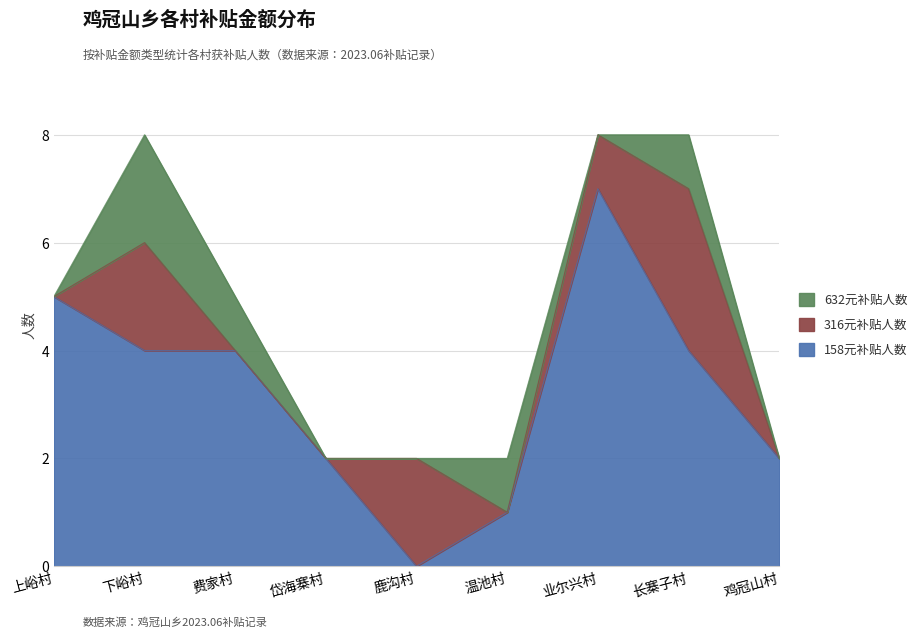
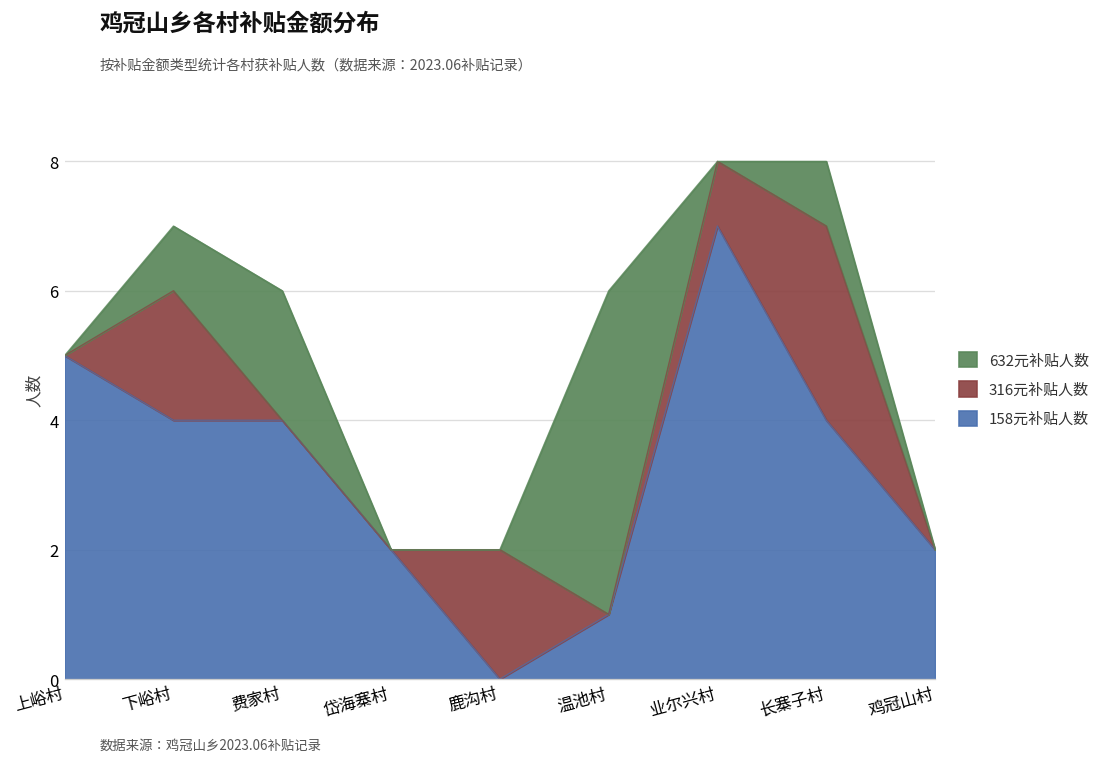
  {
    "158元补贴人数": {
      "下峪村": 4,
      "鹿沟村": 0,
      "业尔兴村": 7,
      "长寨子村": 4
    },
    "316元补贴人数": {
      "下峪村": 2,
      "长寨子村": 3
    },
    "632元补贴人数": {
-     "下峪村": 2,
-     "费家村": 1,
-     "温池村": 1,
+     "下峪村": 1,
+     "费家村": 2,
+     "温池村": 5,
      "长寨子村": 1
    }
  }
